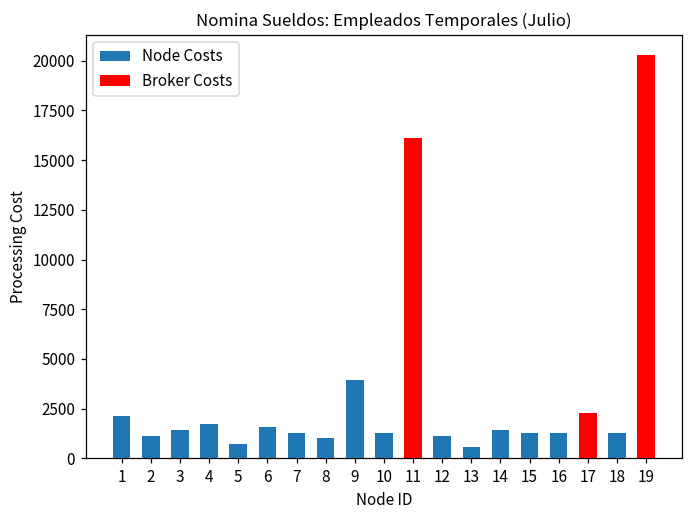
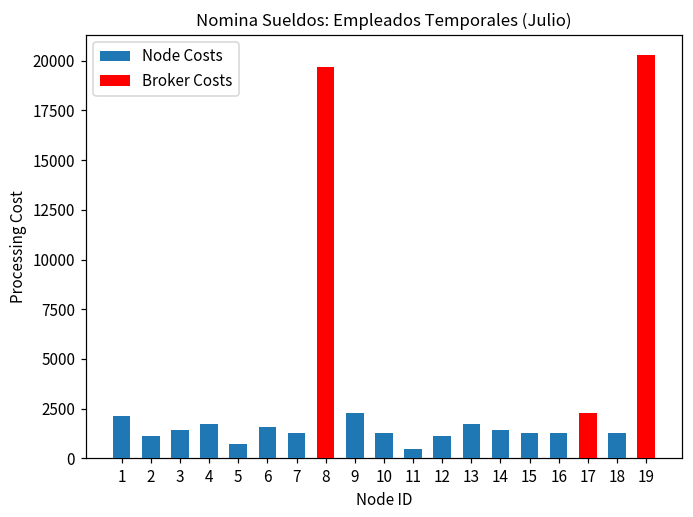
  {
    "Node Costs": {
      "1": 2200,
      "2": 1100,
      "3": 1400,
      "4": 1700,
      "5": 700,
      "6": 1600,
      "7": 1300,
-     "9": 4000,
+     "9": 2300,
      "10": 1300,
      "12": 1100,
-     "13": 600,
+     "13": 1700,
      "14": 1400,
      "15": 1300,
      "16": 1300,
      "18": 1300
    },
    "Broker Costs": {
      "1": 0,
      "2": 0,
      "3": 0,
      "4": 0,
      "5": 0,
      "6": 0,
      "7": 0,
-     "8": 0,
+     "8": 19700,
      "9": 0,
      "10": 0,
-     "11": 16100,
+     "11": 0,
      "12": 0,
      "13": 0,
      "14": 0,
      "15": 0,
      "16": 0,
      "17": 2300,
      "18": 0,
      "19": 20300
    }
  }
